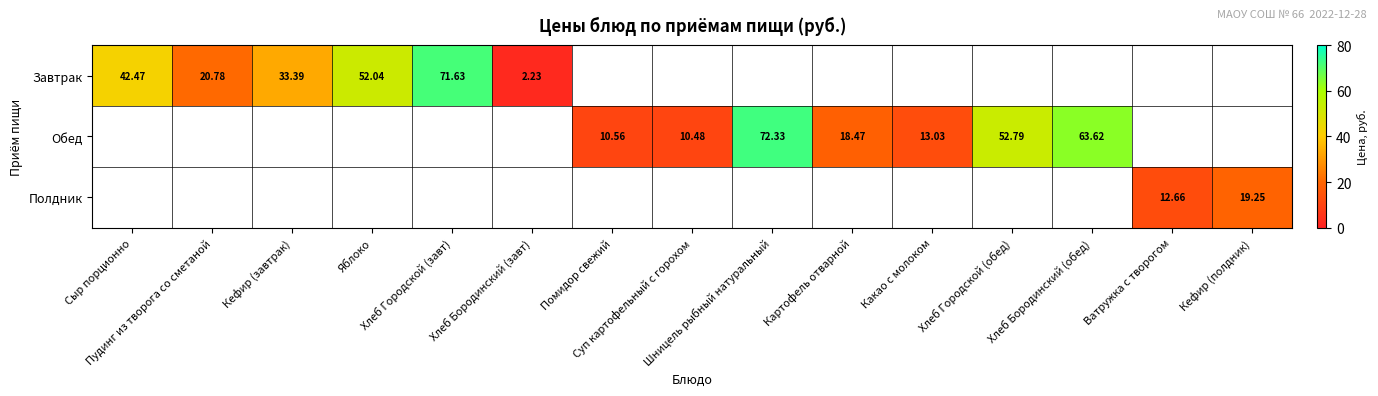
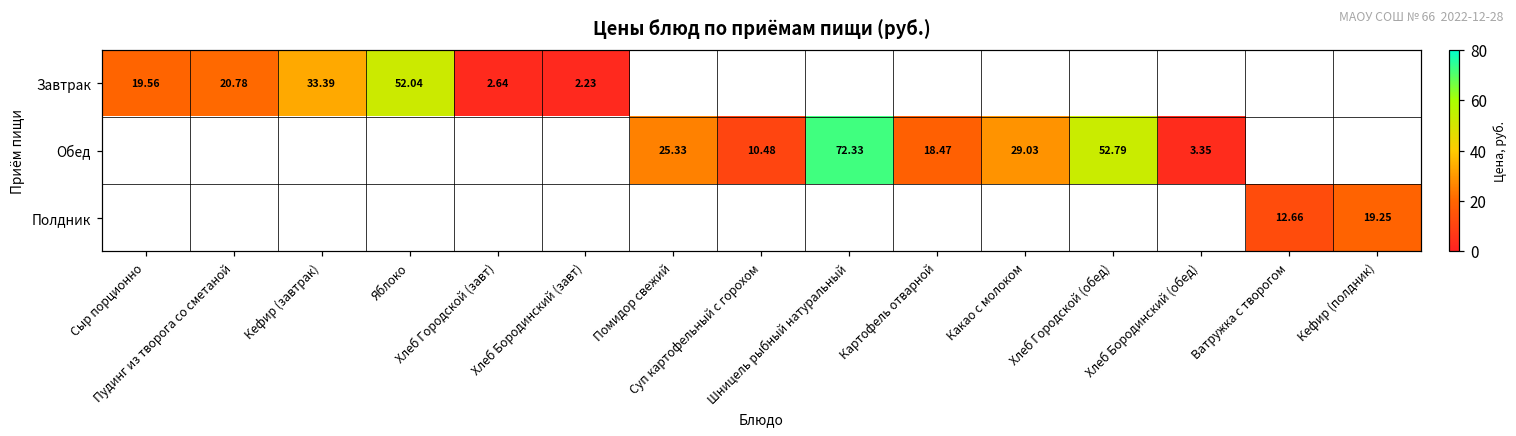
  {
    "Завтрак": {
-     "Сыр порционно": 42.47,
+     "Сыр порционно": 19.56,
      "Пудинг из творога со сметаной": 20.78,
      "Кефир (завтрак)": 33.39,
      "Яблоко": 52.04,
-     "Хлеб Городской (завт)": 71.63,
+     "Хлеб Городской (завт)": 2.64,
      "Хлеб Бородинский (завт)": 2.23
    },
    "Обед": {
-     "Помидор свежий": 10.56,
+     "Помидор свежий": 25.33,
      "Суп картофельный с горохом": 10.48,
      "Шницель рыбный натуральный": 72.33,
      "Картофель отварной": 18.47,
-     "Какао с молоком": 13.03,
+     "Какао с молоком": 29.03,
      "Хлеб Городской (обед)": 52.79,
-     "Хлеб Бородинский (обед)": 63.62
+     "Хлеб Бородинский (обед)": 3.35
    },
    "Полдник": {
      "Ватружка с творогом": 12.66,
      "Кефир (полдник)": 19.25
    }
  }
